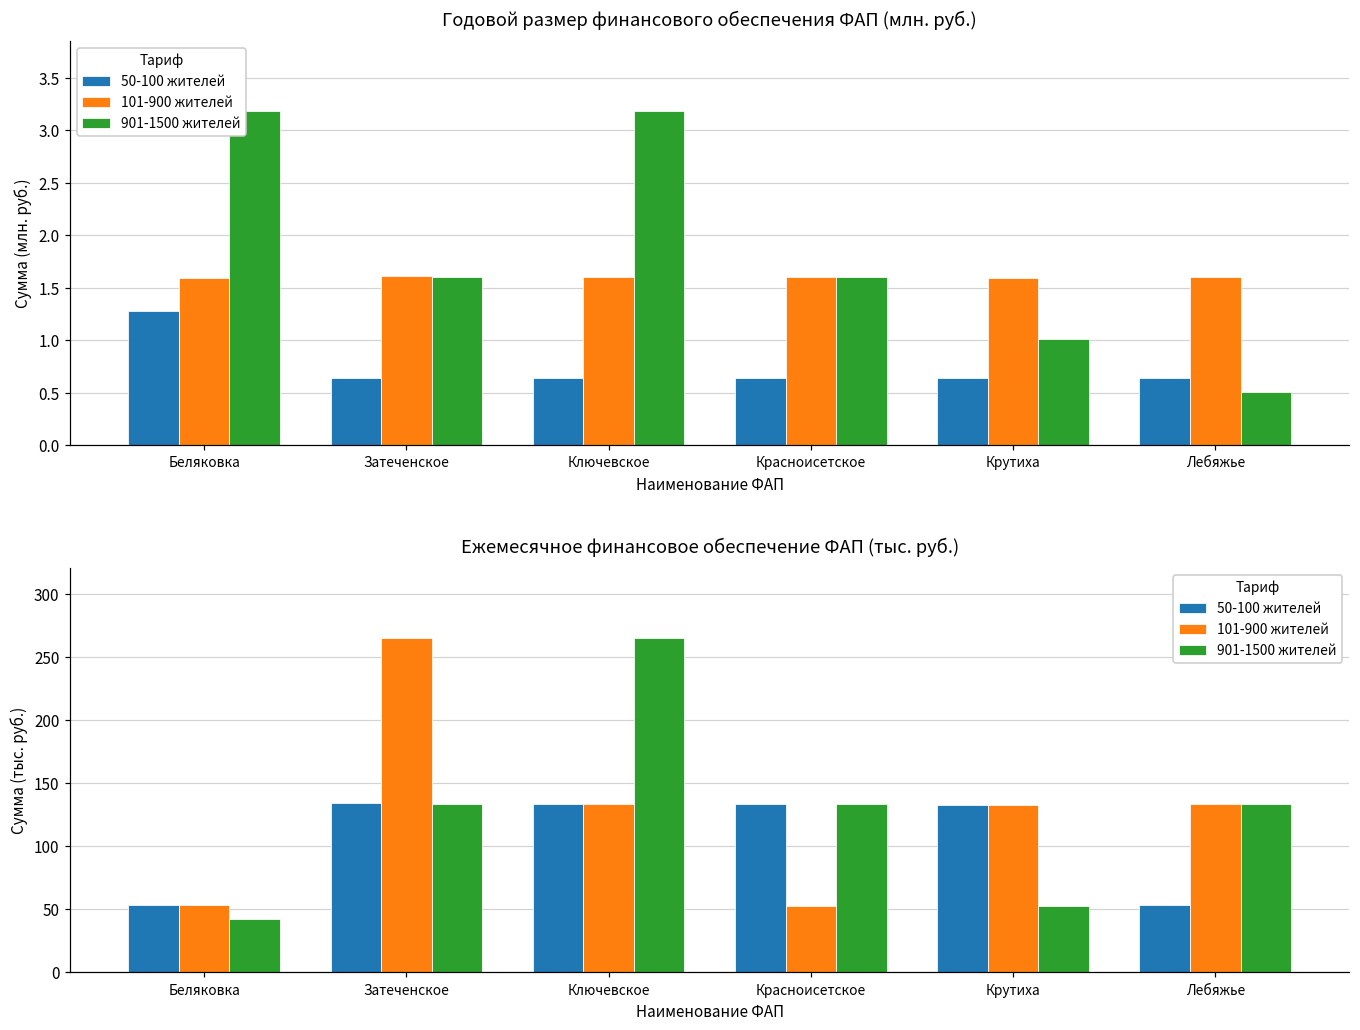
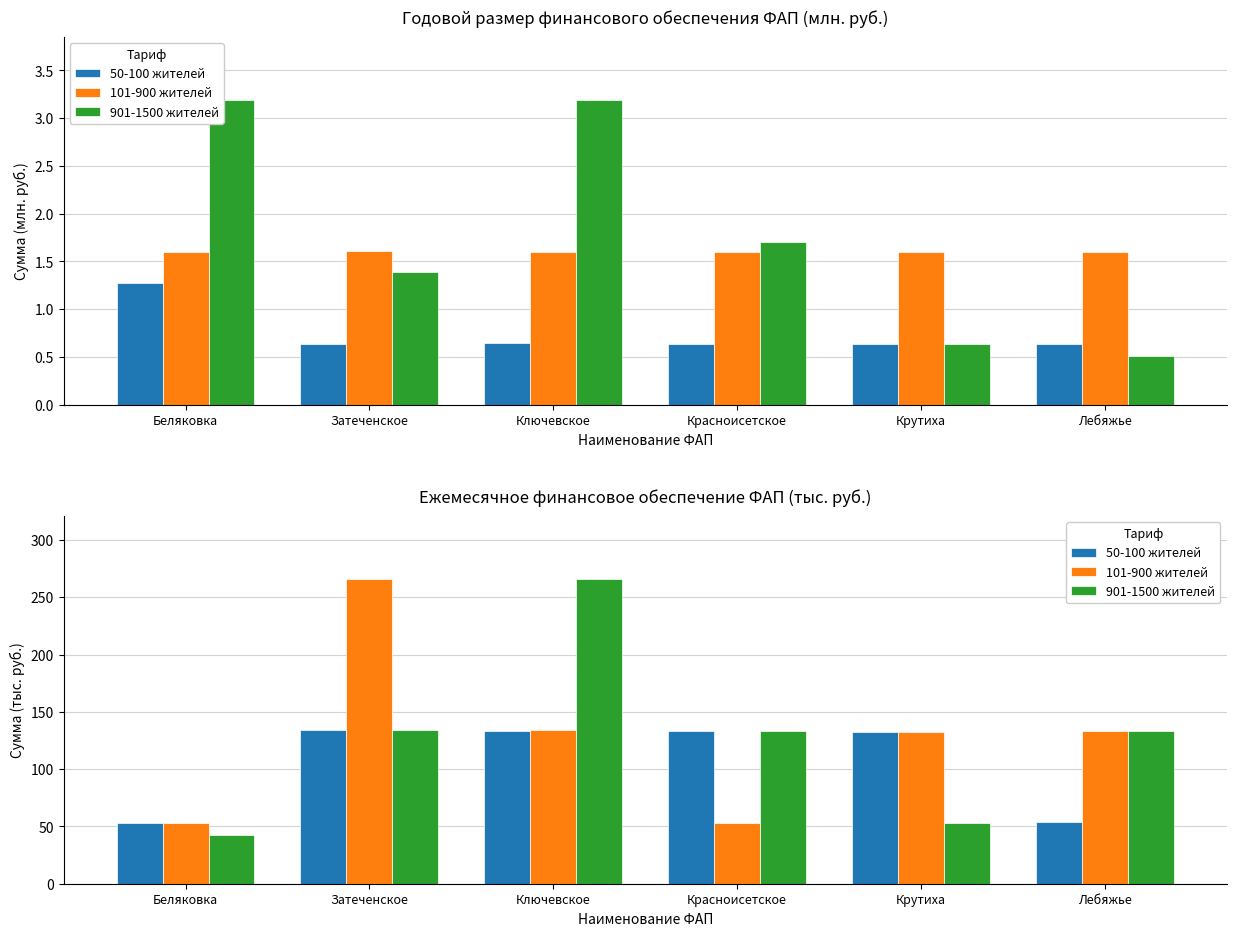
  {
    "Годовой размер финансового обеспечения ФАП (млн. руб.)": {
      "50-100 жителей": {
        "Беляковка": 1.3,
        "Затеченское": 0.6,
        "Ключевское": 0.6,
        "Красноисетское": 0.6,
        "Крутиха": 0.6,
        "Лебяжье": 0.6
      },
      "101-900 жителей": {
        "Беляковка": 1.6,
        "Затеченское": 1.6,
        "Ключевское": 1.6,
        "Красноисетское": 1.6,
        "Крутиха": 1.6,
        "Лебяжье": 1.6
      },
      "901-1500 жителей": {
        "Беляковка": 3.2,
-       "Затеченское": 1.6,
+       "Затеченское": 1.4,
        "Ключевское": 3.2,
-       "Красноисетское": 1.6,
-       "Крутиха": 1.0,
+       "Красноисетское": 1.7,
+       "Крутиха": 0.6,
        "Лебяжье": 0.5
      }
    },
    "Ежемесячное финансовое обеспечение ФАП (тыс. руб.)": {
      "50-100 жителей": {
        "Беляковка": 53,
        "Затеченское": 134,
        "Ключевское": 133,
        "Красноисетское": 133,
        "Крутиха": 133,
        "Лебяжье": 53
      },
      "101-900 жителей": {
        "Беляковка": 53,
        "Затеченское": 266,
        "Ключевское": 134,
        "Красноисетское": 53,
        "Крутиха": 133,
        "Лебяжье": 133
      },
      "901-1500 жителей": {
        "Беляковка": 43,
        "Затеченское": 134,
        "Ключевское": 266,
        "Красноисетское": 133,
        "Крутиха": 53,
        "Лебяжье": 133
      }
    }
  }
